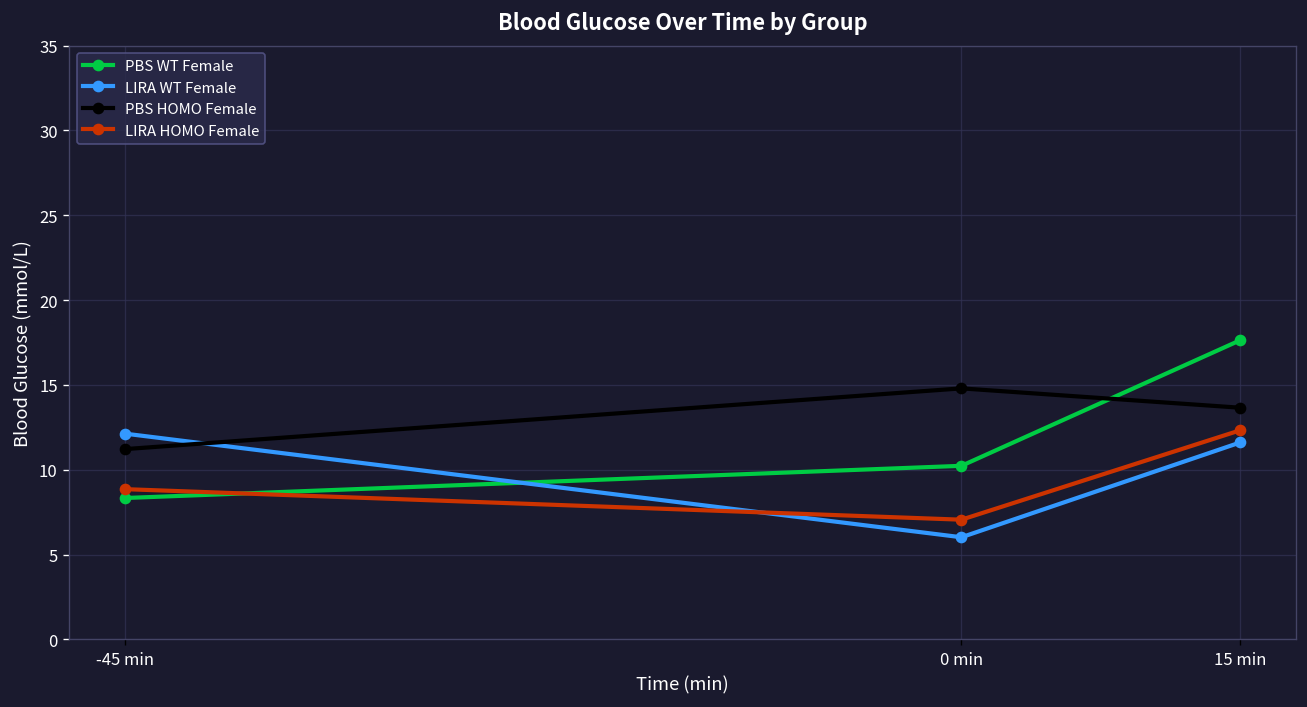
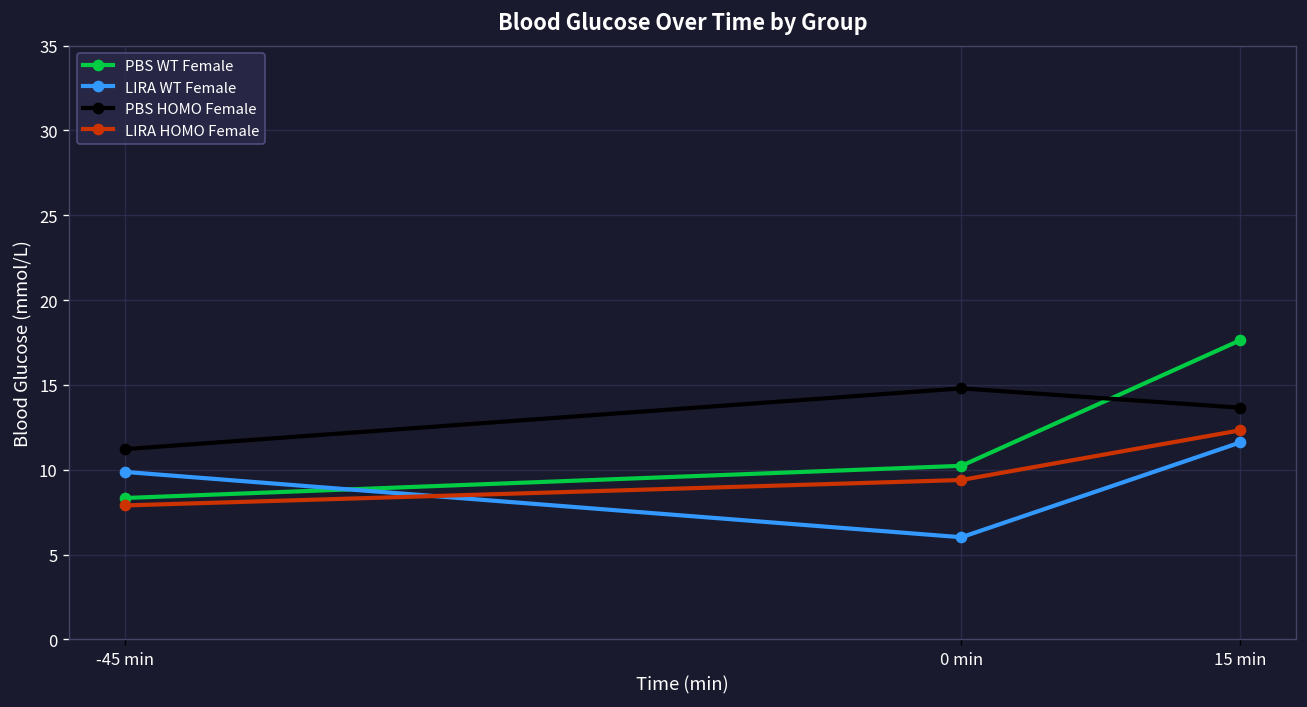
  {
    "PBS WT Female": {
      "-45 min": 8.3,
      "0 min": 10.2,
      "15 min": 17.6
    },
    "LIRA WT Female": {
-     "-45 min": 12.1,
+     "-45 min": 9.9,
      "0 min": 6.0,
      "15 min": 11.6
    },
    "PBS HOMO Female": {
      "-45 min": 11.2,
      "0 min": 14.8,
      "15 min": 13.7
    },
    "LIRA HOMO Female": {
-     "-45 min": 8.9,
-     "0 min": 7.1,
+     "-45 min": 7.9,
+     "0 min": 9.4,
      "15 min": 12.3
    }
  }
